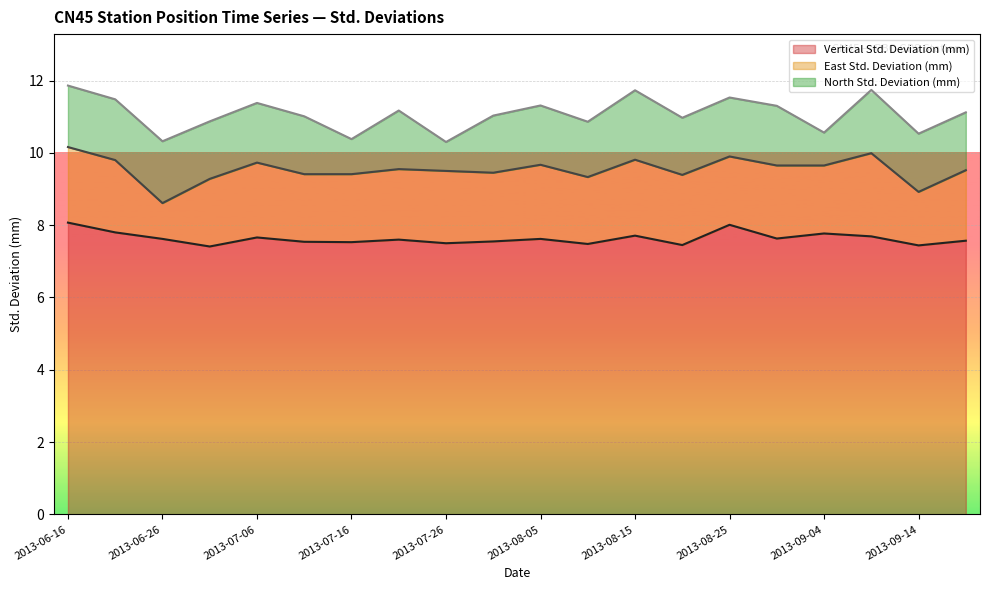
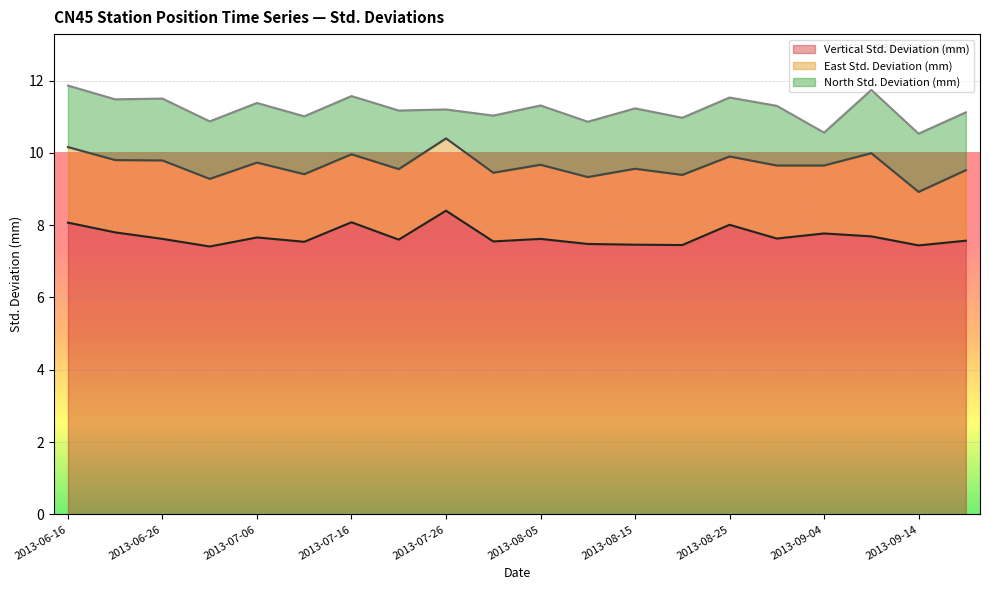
  {
    "Vertical Std. Deviation (mm)": {
      "2013-06-16": 8.1,
      "2013-06-26": 7.6,
      "2013-07-06": 7.7,
-     "2013-07-16": 7.5,
-     "2013-07-26": 7.5,
+     "2013-07-16": 8.1,
+     "2013-07-26": 8.4,
      "2013-08-05": 7.6,
-     "2013-08-15": 7.7,
+     "2013-08-15": 7.5,
      "2013-08-25": 8.0,
      "2013-09-04": 7.8,
      "2013-09-14": 7.4
    },
    "East Std. Deviation (mm)": {
      "2013-06-16": 2.1,
-     "2013-06-26": 1.0,
+     "2013-06-26": 2.2,
      "2013-07-06": 2.1,
      "2013-07-16": 1.9,
      "2013-07-26": 2.0,
      "2013-08-05": 2.1,
      "2013-08-15": 2.1,
      "2013-08-25": 1.9,
      "2013-09-04": 1.9,
      "2013-09-14": 1.5
    },
    "North Std. Deviation (mm)": {
      "2013-06-16": 1.7,
      "2013-06-26": 1.7,
      "2013-07-06": 1.7,
-     "2013-07-16": 1.0,
+     "2013-07-16": 1.6,
      "2013-07-26": 0.8,
      "2013-08-05": 1.6,
-     "2013-08-15": 1.9,
+     "2013-08-15": 1.7,
      "2013-08-25": 1.6,
      "2013-09-04": 0.9,
      "2013-09-14": 1.6
    }
  }
